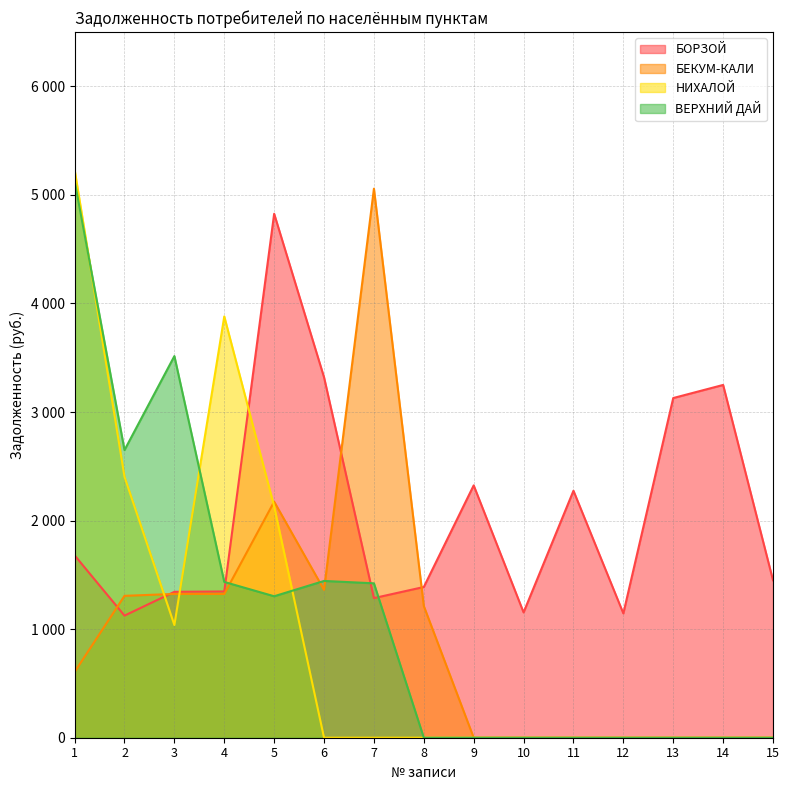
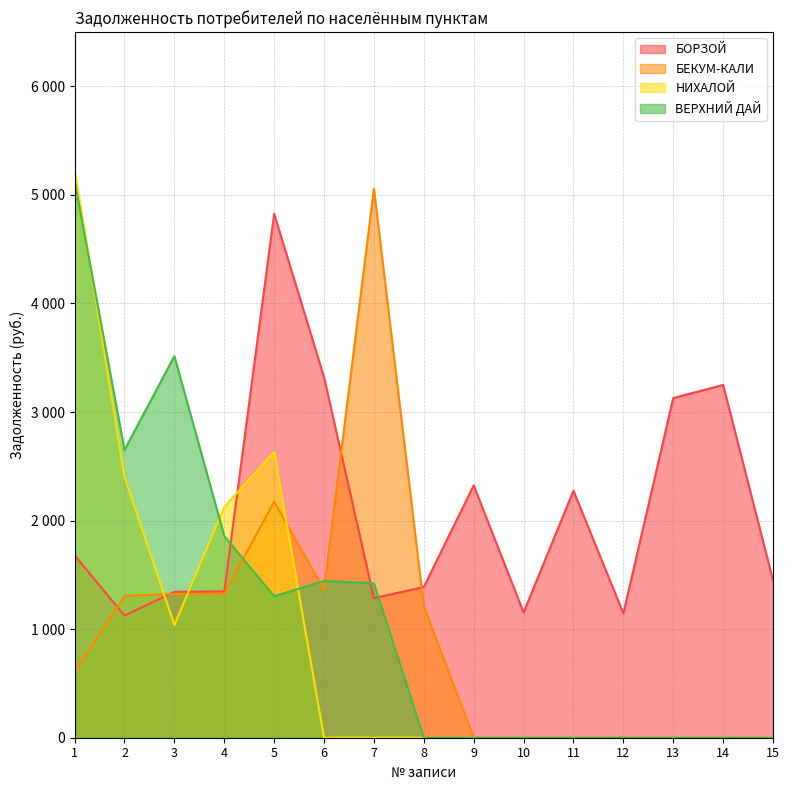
  {
    "БОРЗОЙ": {
      "1": 1680,
      "2": 1120,
      "5": 4830,
      "6": 3320,
      "7": 1290,
      "8": 1390,
      "9": 2320,
      "10": 1150,
      "11": 2270,
      "12": 1150,
      "13": 3130,
      "14": 3250,
      "15": 1450
    },
    "БЕКУМ-КАЛИ": {
      "1": 610,
      "2": 1310,
      "5": 2170,
      "6": 1360,
      "7": 5060,
      "8": 1210
    },
    "НИХАЛОЙ": {
      "1": 5230,
      "2": 2400,
      "3": 1040,
-     "4": 3880,
-     "5": 2130,
+     "4": 2130,
+     "5": 2630,
      "6": 0,
      "7": 0
    },
    "ВЕРХНИЙ ДАЙ": {
      "1": 5130,
      "2": 2650,
      "3": 3520,
-     "4": 1430,
+     "4": 1860,
      "5": 1300,
      "6": 1440,
      "7": 1420
    }
  }
